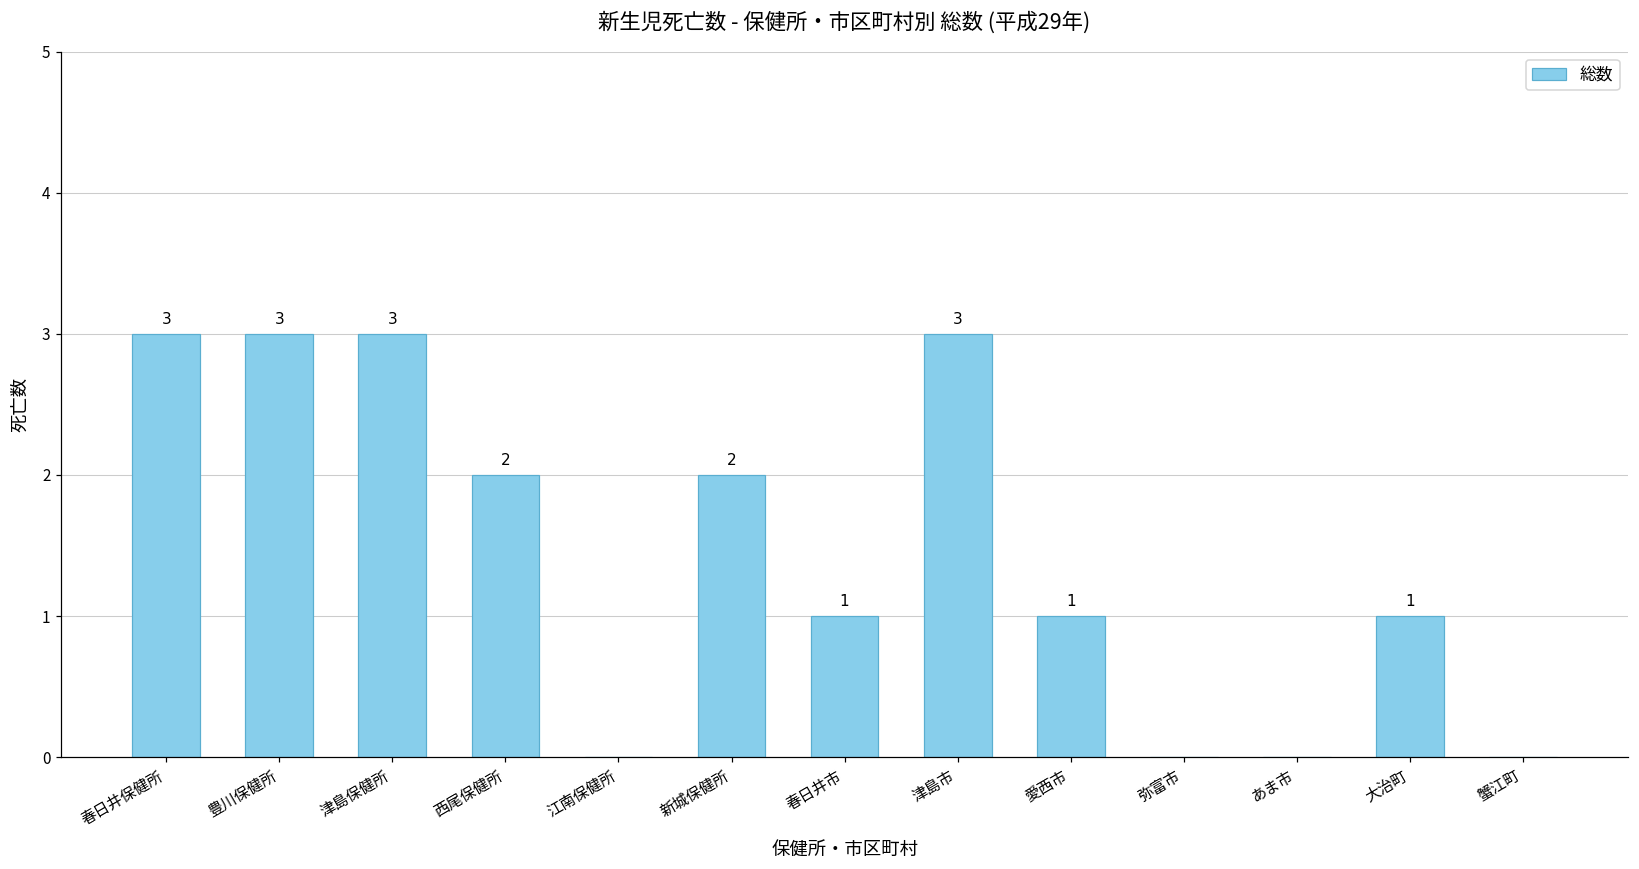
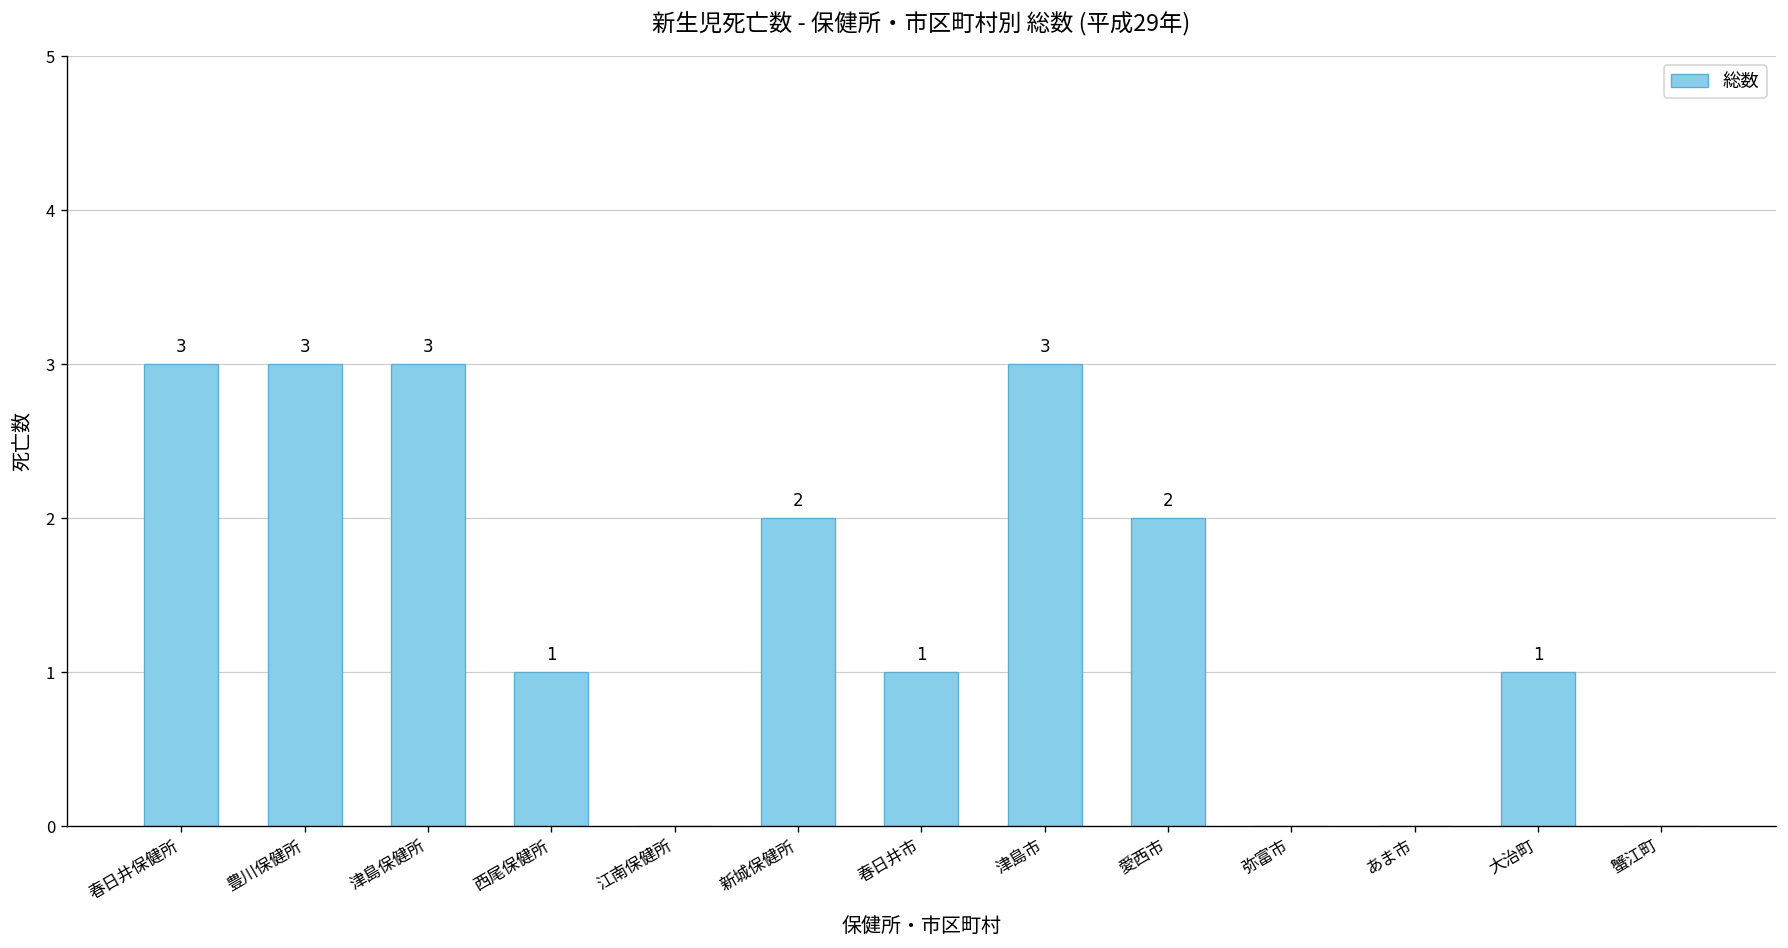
  {
    "春日井保健所": 3,
    "豊川保健所": 3,
    "津島保健所": 3,
-   "西尾保健所": 2,
+   "西尾保健所": 1,
    "新城保健所": 2,
    "春日井市": 1,
    "津島市": 3,
-   "愛西市": 1,
+   "愛西市": 2,
    "大治町": 1
  }
